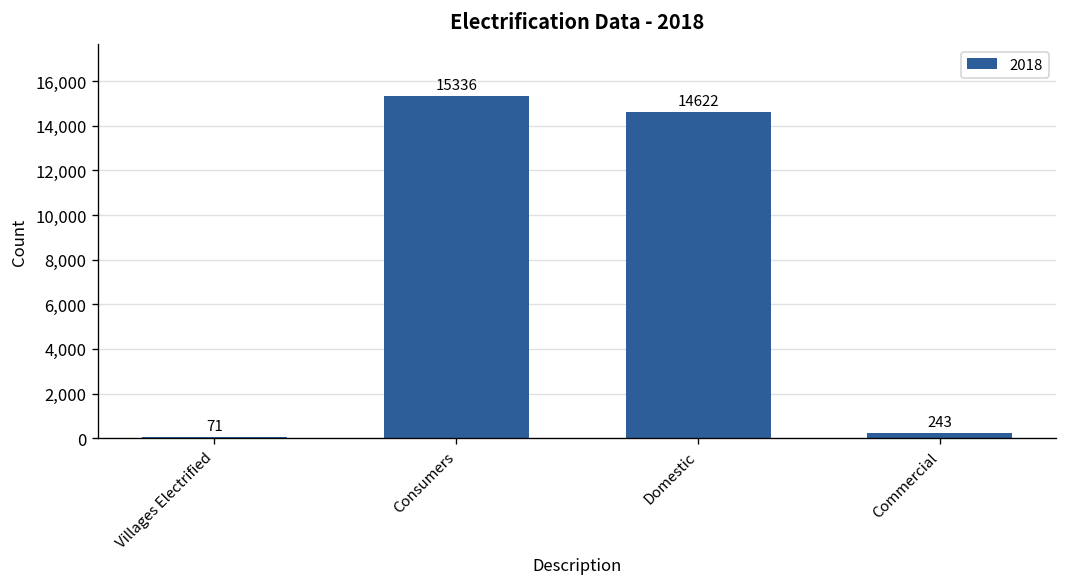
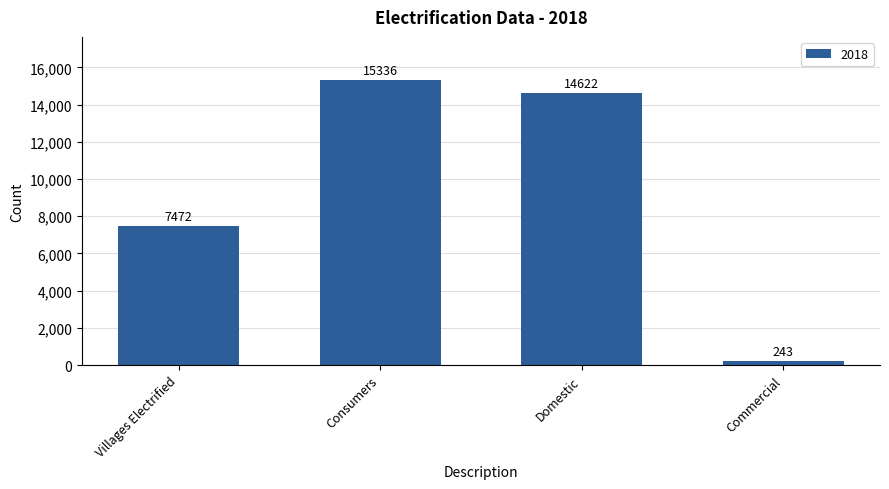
  {
-   "Villages Electrified": 71,
+   "Villages Electrified": 7472,
    "Consumers": 15336,
    "Domestic": 14622,
    "Commercial": 243
  }
